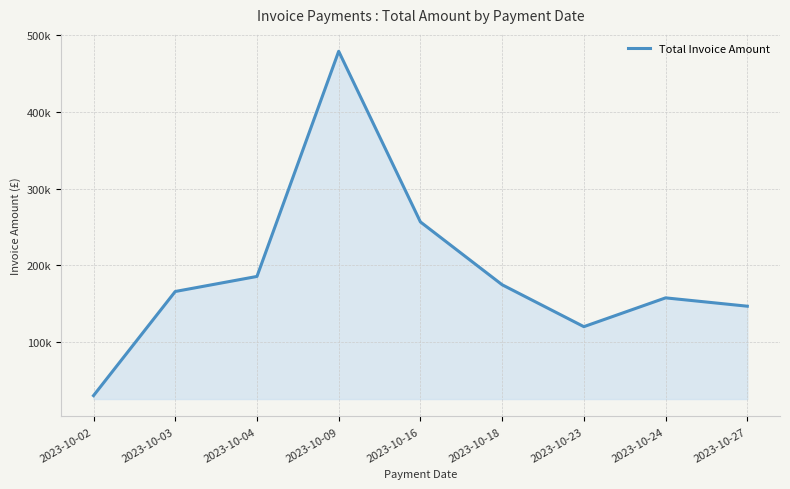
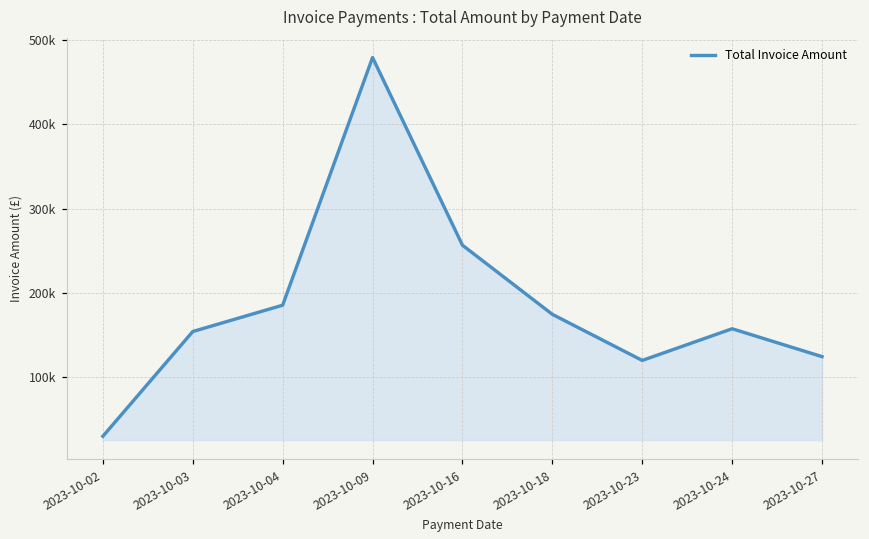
  {
    "2023-10-02": 30000,
-   "2023-10-03": 170000,
+   "2023-10-03": 150000,
    "2023-10-04": 190000,
    "2023-10-09": 480000,
    "2023-10-16": 260000,
    "2023-10-18": 170000,
    "2023-10-23": 120000,
    "2023-10-24": 160000,
-   "2023-10-27": 150000
+   "2023-10-27": 120000
  }
